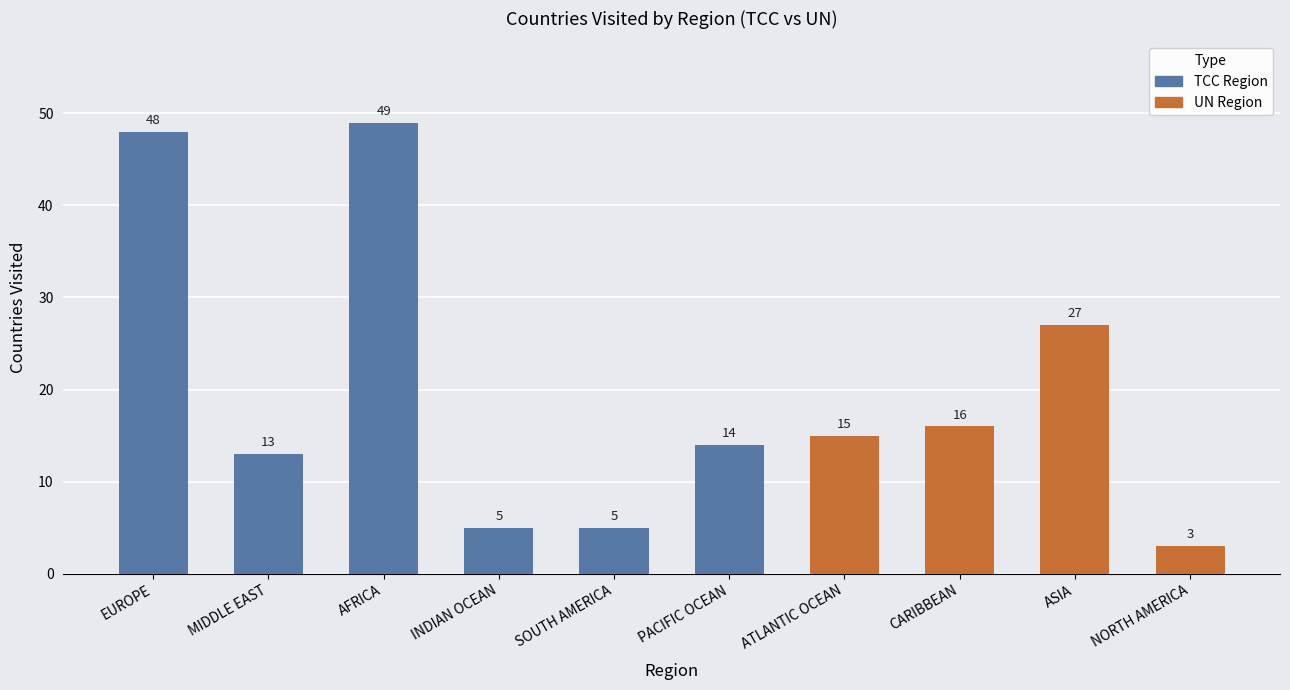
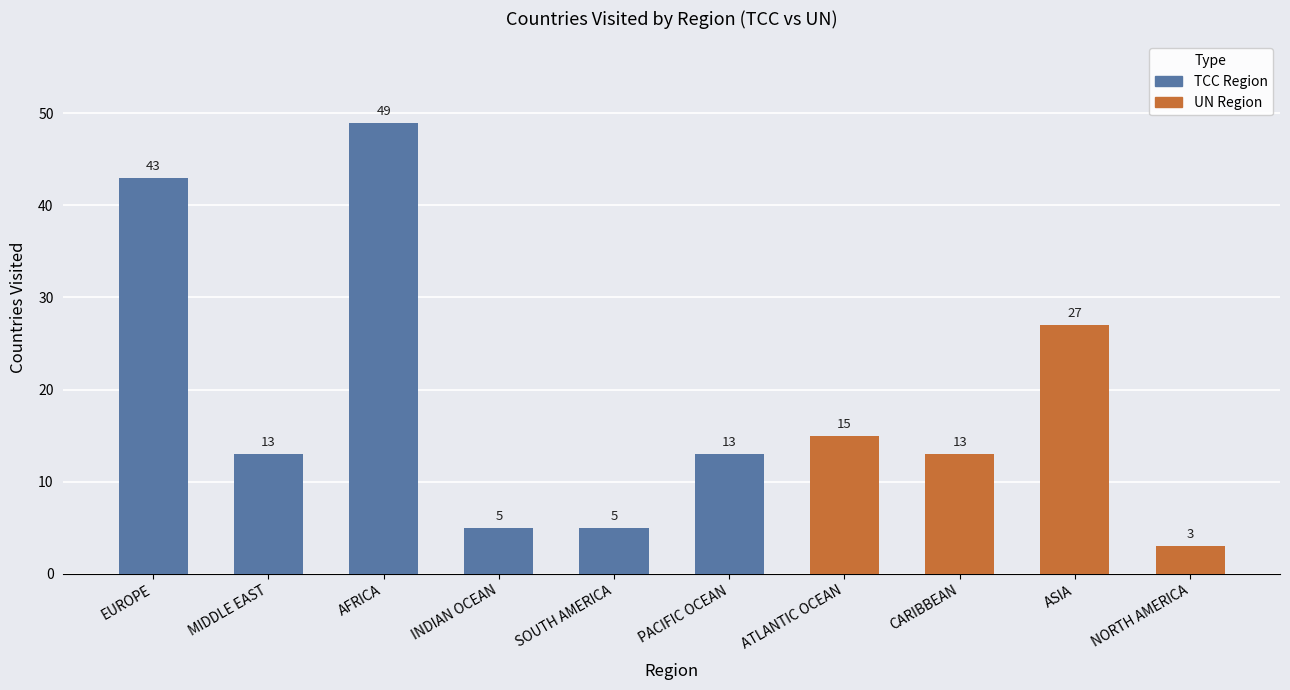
  {
-   "EUROPE": 48,
+   "EUROPE": 43,
    "MIDDLE EAST": 13,
    "AFRICA": 49,
    "INDIAN OCEAN": 5,
    "SOUTH AMERICA": 5,
-   "PACIFIC OCEAN": 14,
+   "PACIFIC OCEAN": 13,
    "ATLANTIC OCEAN": 15,
-   "CARIBBEAN": 16,
+   "CARIBBEAN": 13,
    "ASIA": 27,
    "NORTH AMERICA": 3
  }
